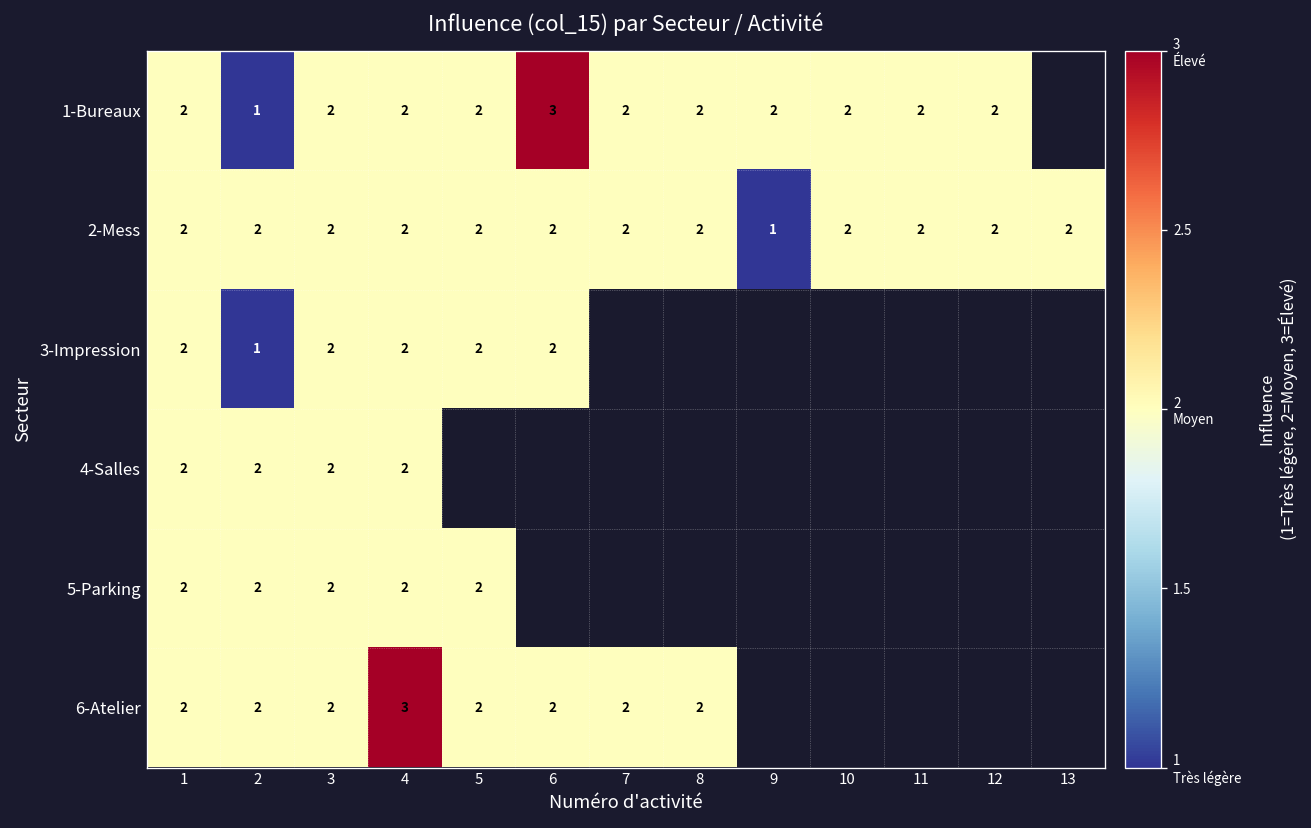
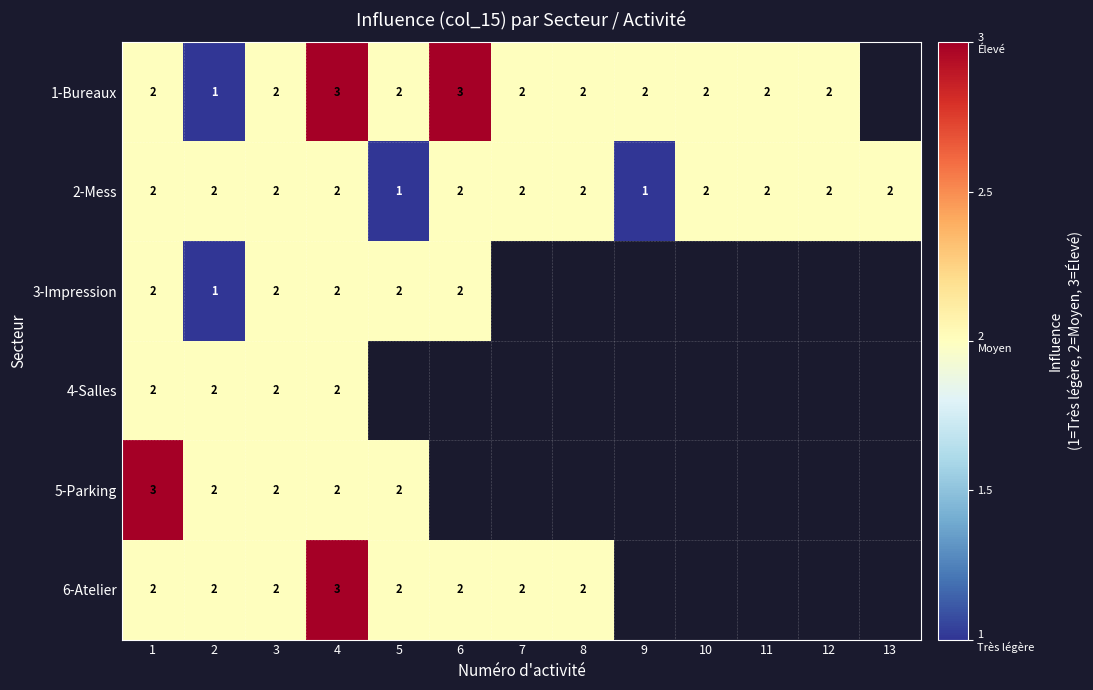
  {
    "1-Bureaux": {
      "1": 2,
      "2": 1,
      "3": 2,
-     "4": 2,
+     "4": 3,
      "5": 2,
      "6": 3,
      "7": 2,
      "8": 2,
      "9": 2,
      "10": 2,
      "11": 2,
      "12": 2
    },
    "2-Mess": {
      "1": 2,
      "2": 2,
      "3": 2,
      "4": 2,
-     "5": 2,
+     "5": 1,
      "6": 2,
      "7": 2,
      "8": 2,
      "9": 1,
      "10": 2,
      "11": 2,
      "12": 2,
      "13": 2
    },
    "3-Impression": {
      "1": 2,
      "2": 1,
      "3": 2,
      "4": 2,
      "5": 2,
      "6": 2
    },
    "4-Salles": {
      "1": 2,
      "2": 2,
      "3": 2,
      "4": 2
    },
    "5-Parking": {
-     "1": 2,
+     "1": 3,
      "2": 2,
      "3": 2,
      "4": 2,
      "5": 2
    },
    "6-Atelier": {
      "1": 2,
      "2": 2,
      "3": 2,
      "4": 3,
      "5": 2,
      "6": 2,
      "7": 2,
      "8": 2
    }
  }
